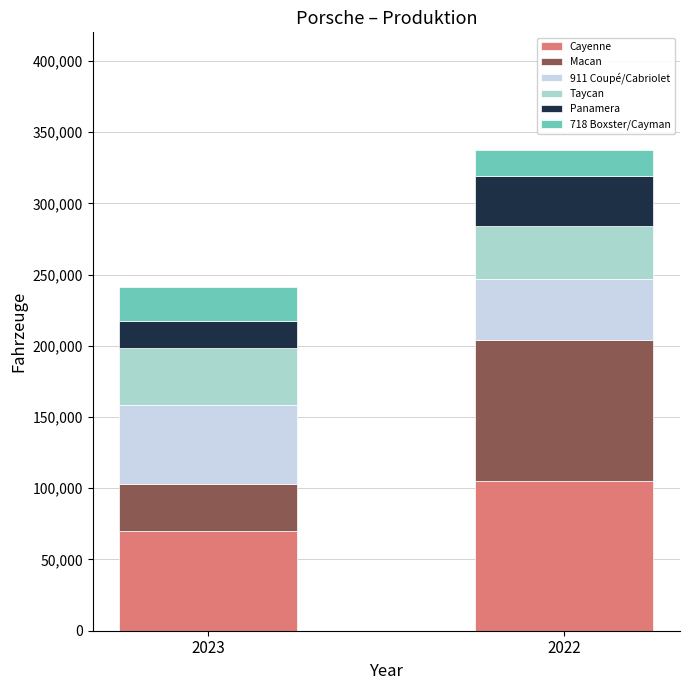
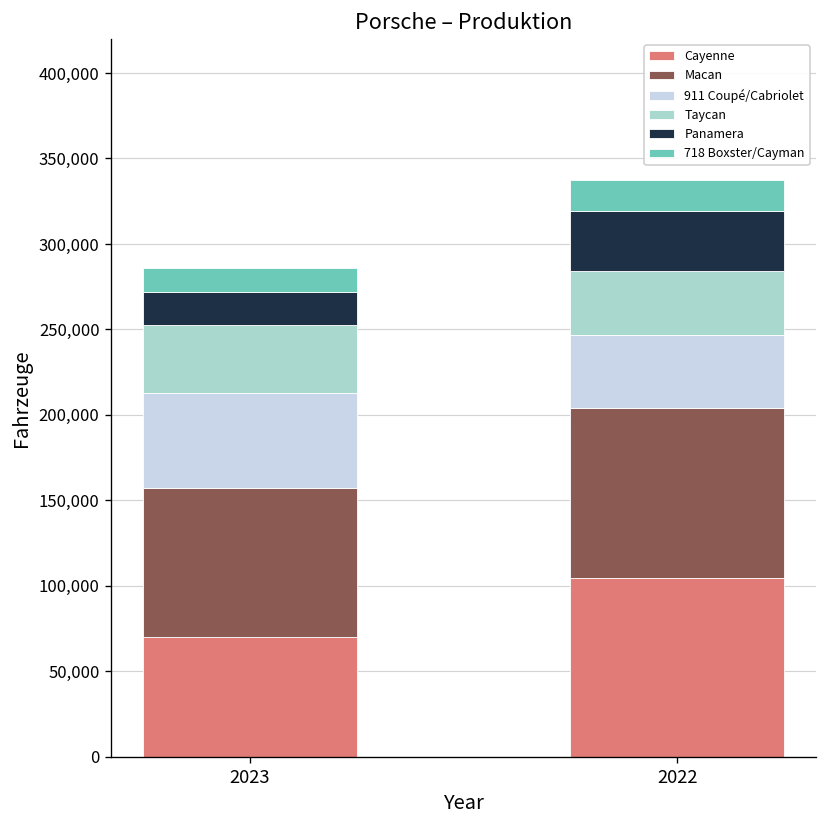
  {
    "Cayenne": {
      "2023": "70,000",
      "2022": "105,000"
    },
    "Macan": {
-     "2023": "33,000",
+     "2023": "87,000",
      "2022": "99,000"
    },
    "Panamera": {
      "2023": "19,000",
      "2022": "35,000"
    },
    "718 Boxster/Cayman": {
-     "2023": "24,000",
+     "2023": "14,000",
      "2022": "18,000"
    }
  }
